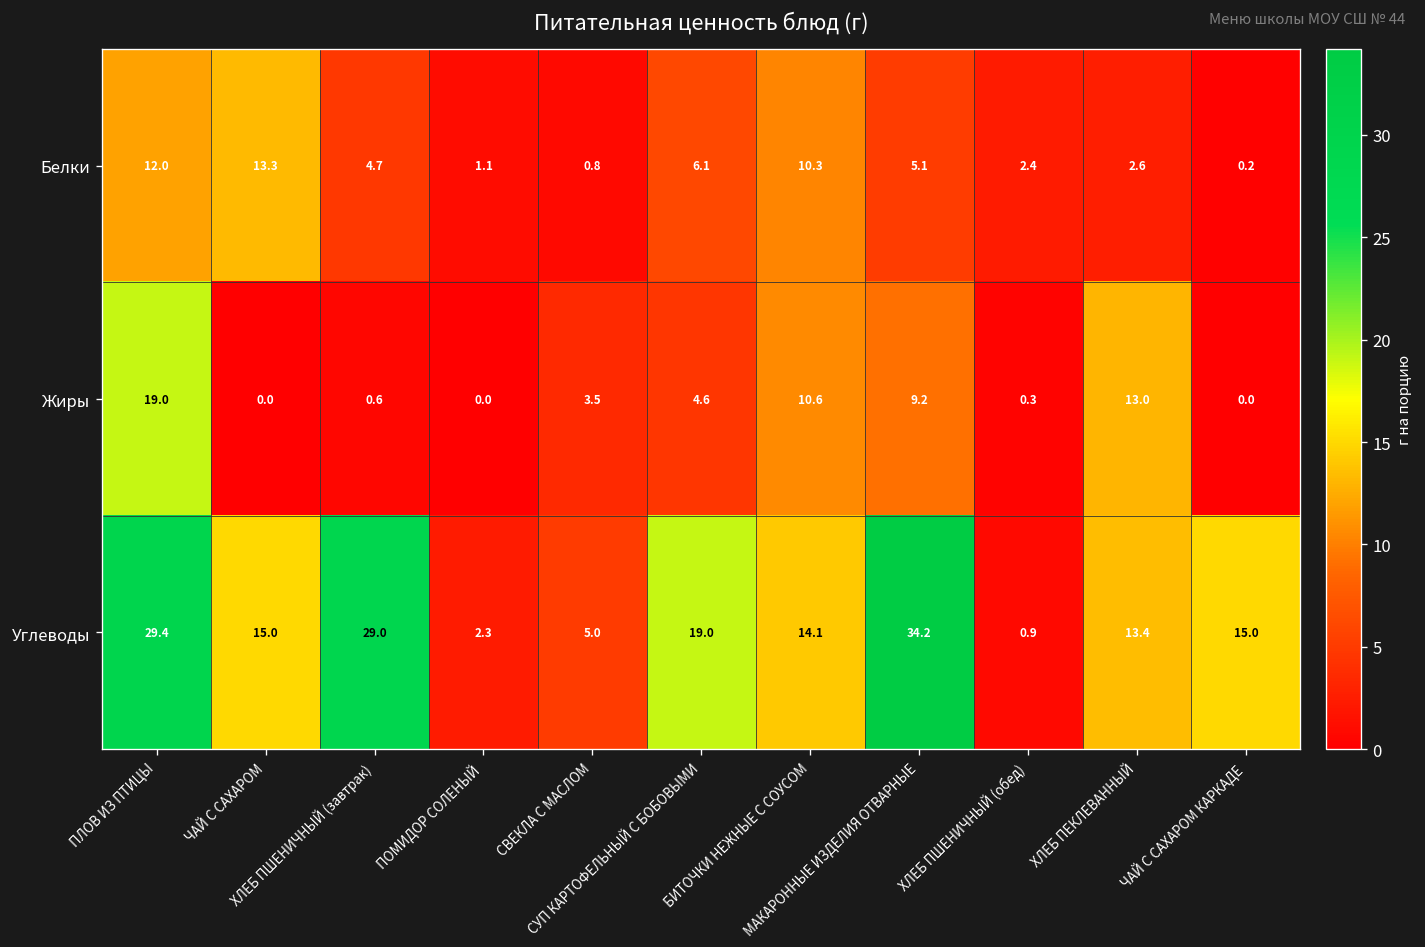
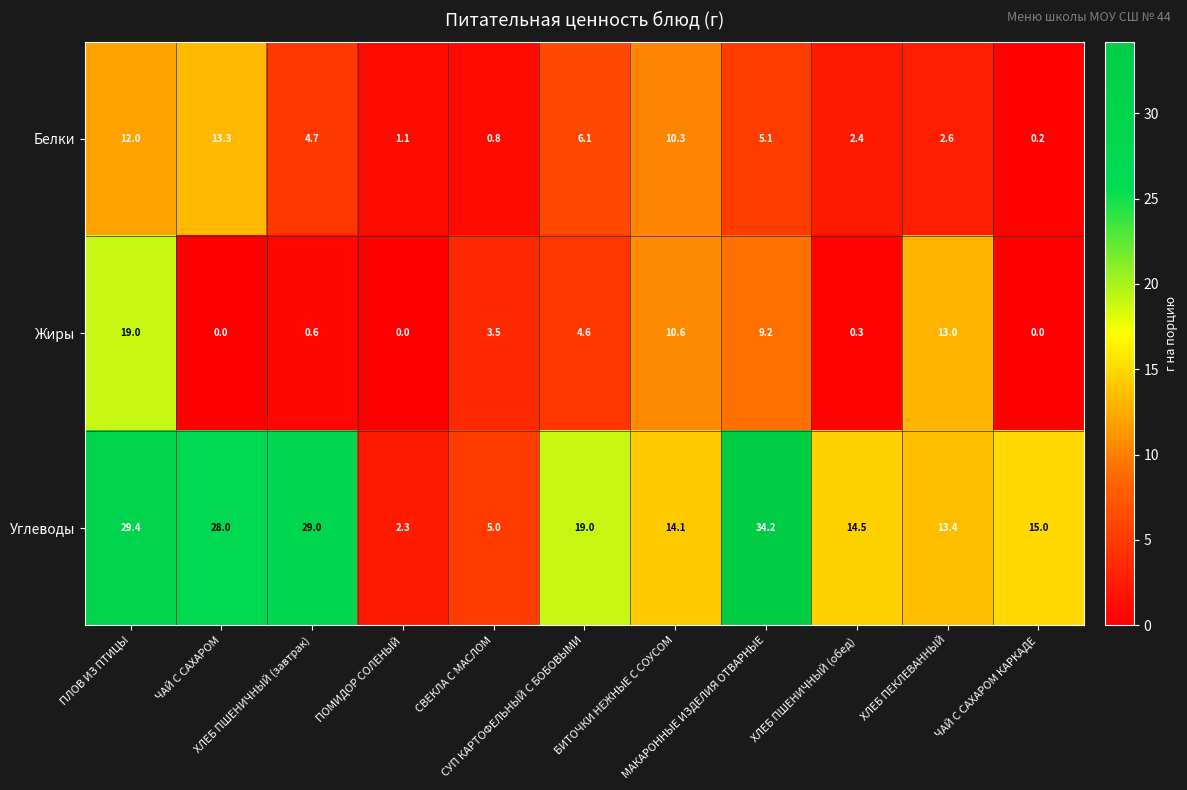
  {
    "Белки": {
      "ПЛОВ ИЗ ПТИЦЫ": 12.0,
      "ЧАЙ С САХАРОМ": 13.3,
      "ХЛЕБ ПШЕНИЧНЫЙ (завтрак)": 4.7,
      "ПОМИДОР СОЛЕНЫЙ": 1.1,
      "СВЕКЛА С МАСЛОМ": 0.8,
      "СУП КАРТОФЕЛЬНЫЙ С БОБОВЫМИ": 6.1,
      "БИТОЧКИ НЕЖНЫЕ С СОУСОМ": 10.3,
      "МАКАРОННЫЕ ИЗДЕЛИЯ ОТВАРНЫЕ": 5.1,
      "ХЛЕБ ПШЕНИЧНЫЙ (обед)": 2.4,
      "ХЛЕБ ПЕКЛЕВАННЫЙ": 2.6,
      "ЧАЙ С САХАРОМ КАРКАДЕ": 0.2
    },
    "Жиры": {
      "ПЛОВ ИЗ ПТИЦЫ": 19.0,
      "ЧАЙ С САХАРОМ": 0.0,
      "ХЛЕБ ПШЕНИЧНЫЙ (завтрак)": 0.6,
      "ПОМИДОР СОЛЕНЫЙ": 0.0,
      "СВЕКЛА С МАСЛОМ": 3.5,
      "СУП КАРТОФЕЛЬНЫЙ С БОБОВЫМИ": 4.6,
      "БИТОЧКИ НЕЖНЫЕ С СОУСОМ": 10.6,
      "МАКАРОННЫЕ ИЗДЕЛИЯ ОТВАРНЫЕ": 9.2,
      "ХЛЕБ ПШЕНИЧНЫЙ (обед)": 0.3,
      "ХЛЕБ ПЕКЛЕВАННЫЙ": 13.0,
      "ЧАЙ С САХАРОМ КАРКАДЕ": 0.0
    },
    "Углеводы": {
      "ПЛОВ ИЗ ПТИЦЫ": 29.4,
-     "ЧАЙ С САХАРОМ": 15.0,
+     "ЧАЙ С САХАРОМ": 28.0,
      "ХЛЕБ ПШЕНИЧНЫЙ (завтрак)": 29.0,
      "ПОМИДОР СОЛЕНЫЙ": 2.3,
      "СВЕКЛА С МАСЛОМ": 5.0,
      "СУП КАРТОФЕЛЬНЫЙ С БОБОВЫМИ": 19.0,
      "БИТОЧКИ НЕЖНЫЕ С СОУСОМ": 14.1,
      "МАКАРОННЫЕ ИЗДЕЛИЯ ОТВАРНЫЕ": 34.2,
-     "ХЛЕБ ПШЕНИЧНЫЙ (обед)": 0.9,
+     "ХЛЕБ ПШЕНИЧНЫЙ (обед)": 14.5,
      "ХЛЕБ ПЕКЛЕВАННЫЙ": 13.4,
      "ЧАЙ С САХАРОМ КАРКАДЕ": 15.0
    }
  }
